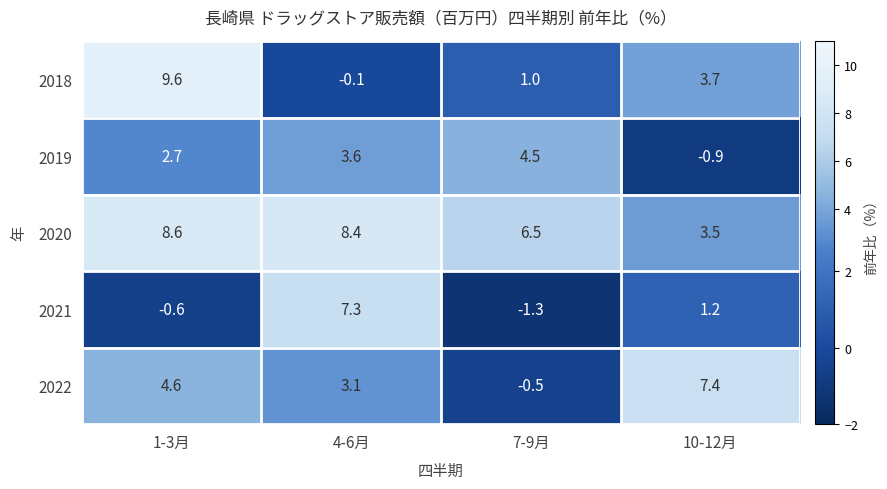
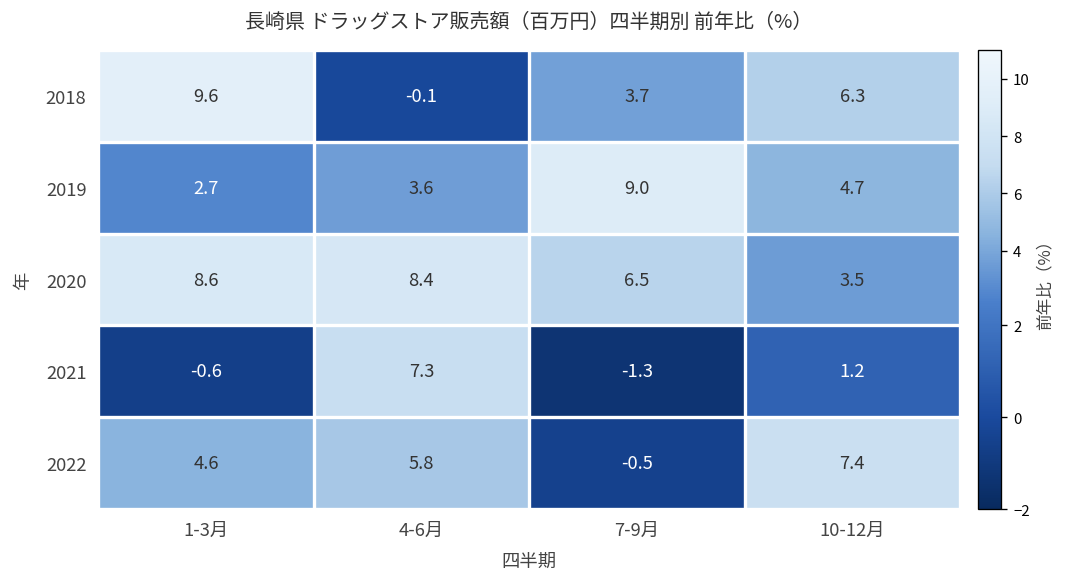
  {
    "2018": {
      "1-3月": 9.6,
      "4-6月": -0.1,
-     "7-9月": 1.0,
-     "10-12月": 3.7
+     "7-9月": 3.7,
+     "10-12月": 6.3
    },
    "2019": {
      "1-3月": 2.7,
      "4-6月": 3.6,
-     "7-9月": 4.5,
-     "10-12月": -0.9
+     "7-9月": 9.0,
+     "10-12月": 4.7
    },
    "2020": {
      "1-3月": 8.6,
      "4-6月": 8.4,
      "7-9月": 6.5,
      "10-12月": 3.5
    },
    "2021": {
      "1-3月": -0.6,
      "4-6月": 7.3,
      "7-9月": -1.3,
      "10-12月": 1.2
    },
    "2022": {
      "1-3月": 4.6,
-     "4-6月": 3.1,
+     "4-6月": 5.8,
      "7-9月": -0.5,
      "10-12月": 7.4
    }
  }
